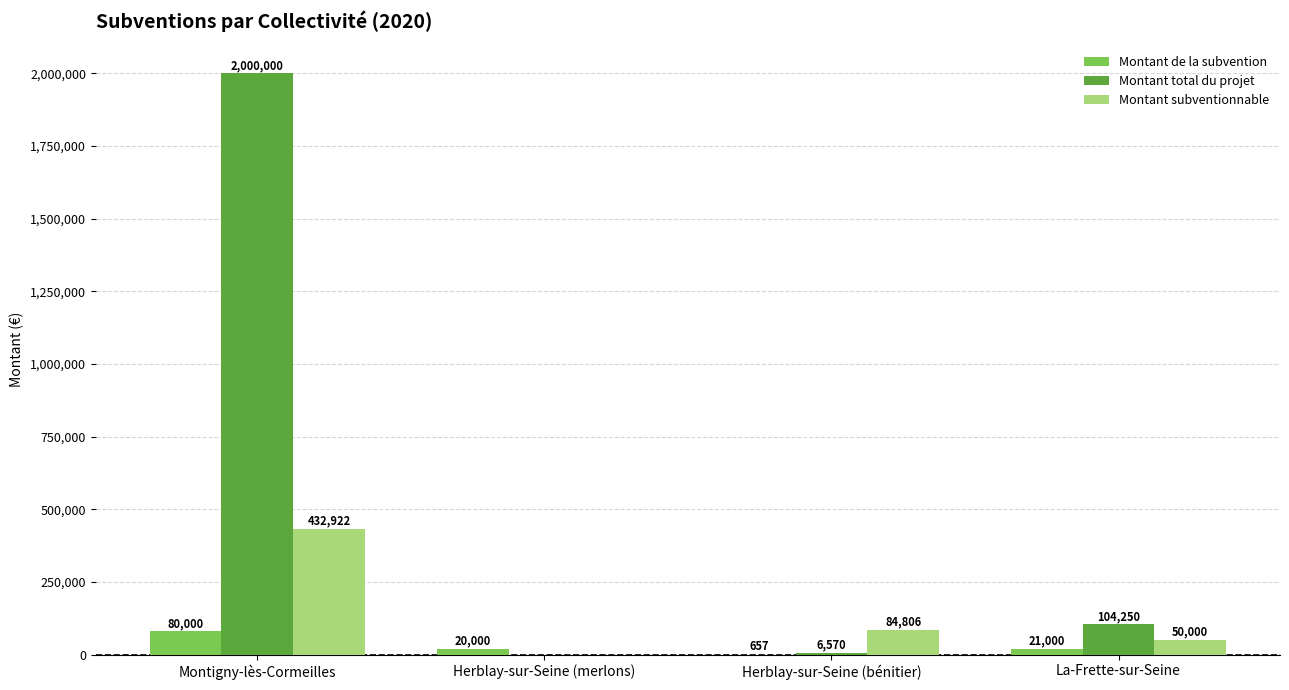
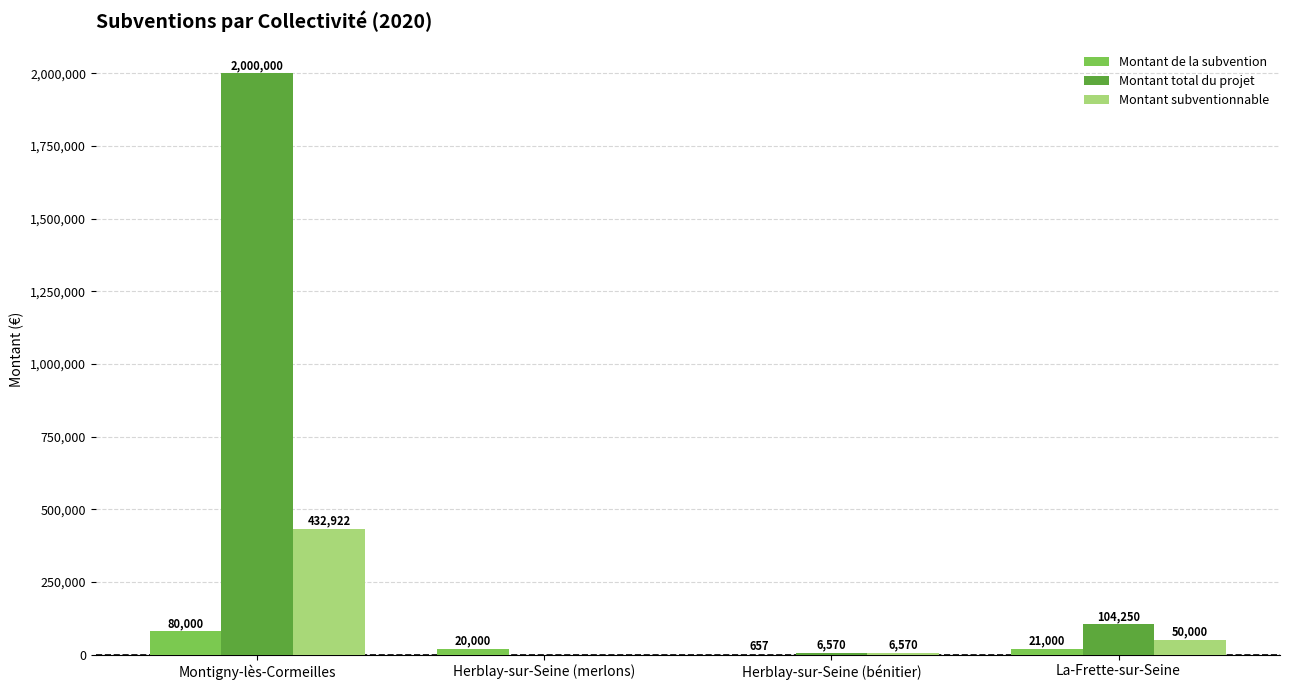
  {
    "Montant subventionnable": {
      "Montigny-lès-Cormeilles": "432,922",
-     "Herblay-sur-Seine (bénitier)": "84,806",
+     "Herblay-sur-Seine (bénitier)": "6,570",
      "La-Frette-sur-Seine": "50,000"
    }
  }
